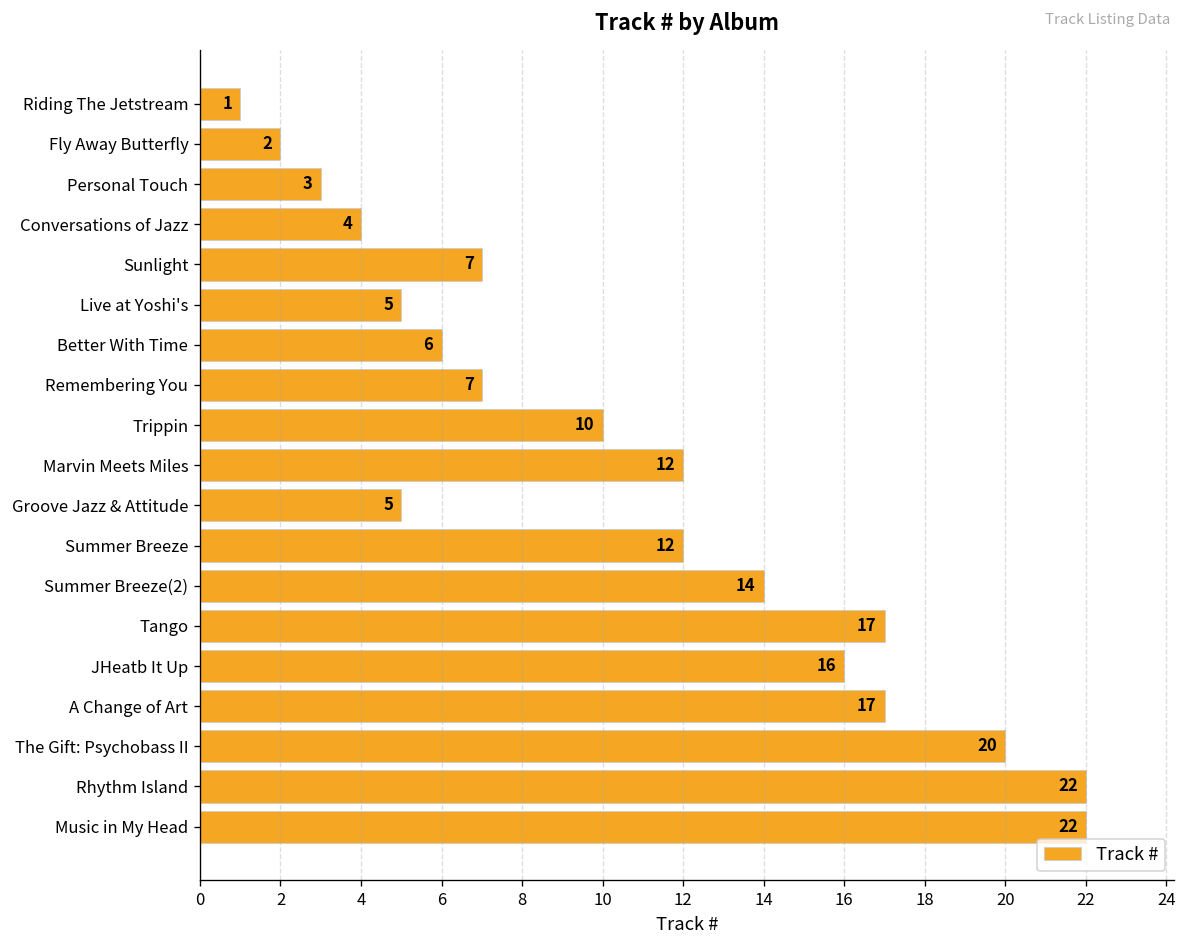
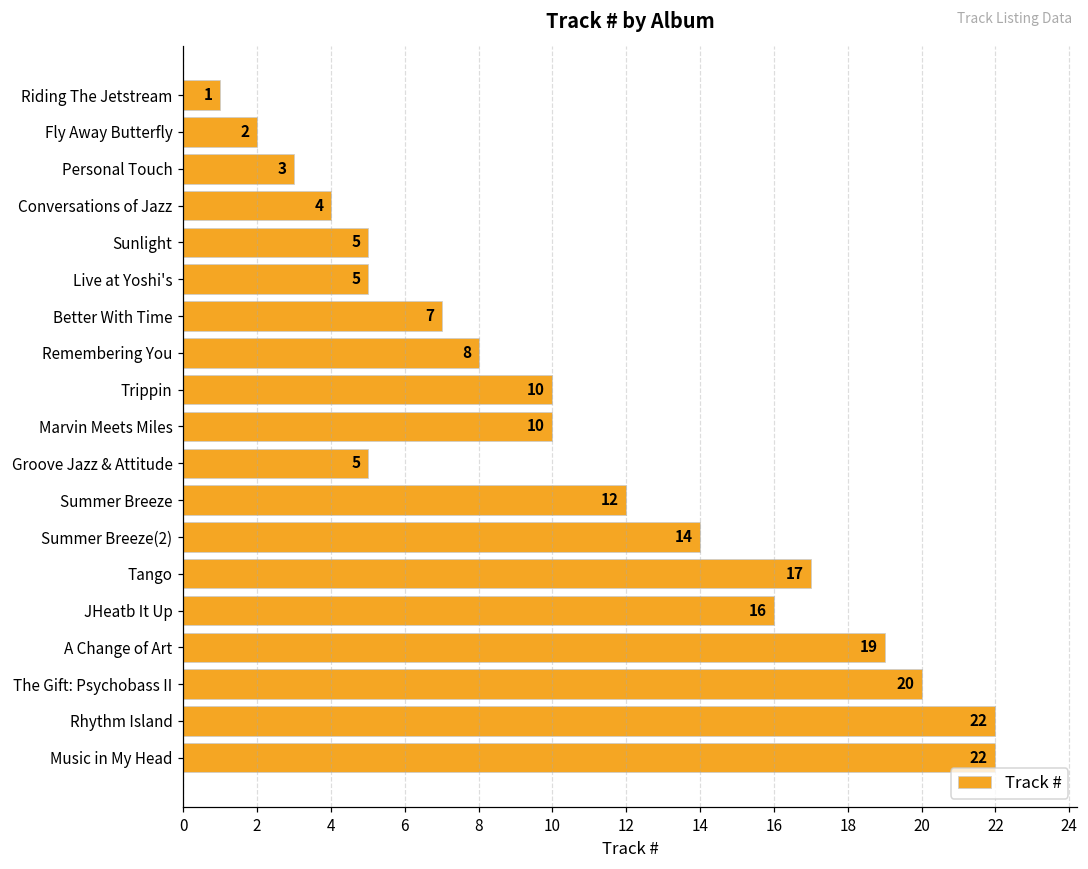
  {
    "Riding The Jetstream": 1,
    "Fly Away Butterfly": 2,
    "Personal Touch": 3,
    "Conversations of Jazz": 4,
-   "Sunlight": 7,
+   "Sunlight": 5,
    "Live at Yoshi's": 5,
-   "Better With Time": 6,
-   "Remembering You": 7,
+   "Better With Time": 7,
+   "Remembering You": 8,
    "Trippin": 10,
-   "Marvin Meets Miles": 12,
+   "Marvin Meets Miles": 10,
    "Groove Jazz & Attitude": 5,
    "Summer Breeze": 12,
    "Summer Breeze(2)": 14,
    "Tango": 17,
    "JHeatb It Up": 16,
-   "A Change of Art": 17,
+   "A Change of Art": 19,
    "The Gift: Psychobass II": 20,
    "Rhythm Island": 22,
    "Music in My Head": 22
  }
